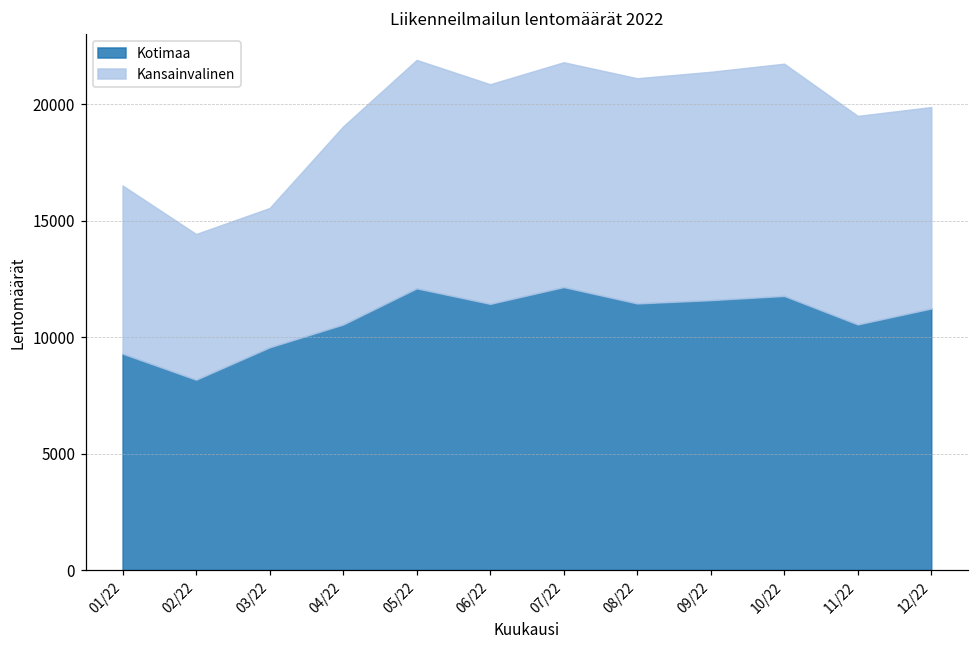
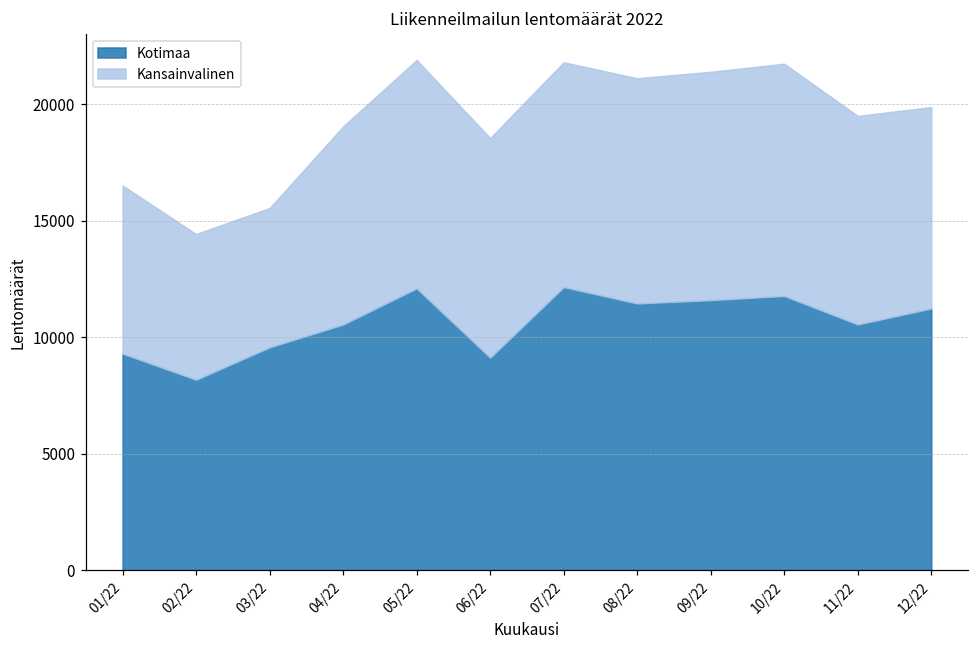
  {
    "Kotimaa": {
      "01/22": 9300,
      "02/22": 8200,
      "03/22": 9600,
      "04/22": 10500,
      "05/22": 12100,
-     "06/22": 11400,
+     "06/22": 9100,
      "07/22": 12200,
      "08/22": 11500,
      "09/22": 11600,
      "10/22": 11800,
      "11/22": 10600,
      "12/22": 11200
    },
    "Kansainvalinen": {
      "01/22": 7200,
      "02/22": 6300,
      "03/22": 6000,
      "04/22": 8500,
      "05/22": 9800,
      "06/22": 9400,
      "07/22": 9700,
      "08/22": 9700,
      "09/22": 9800,
      "10/22": 10000,
      "11/22": 9000,
      "12/22": 8600
    }
  }
